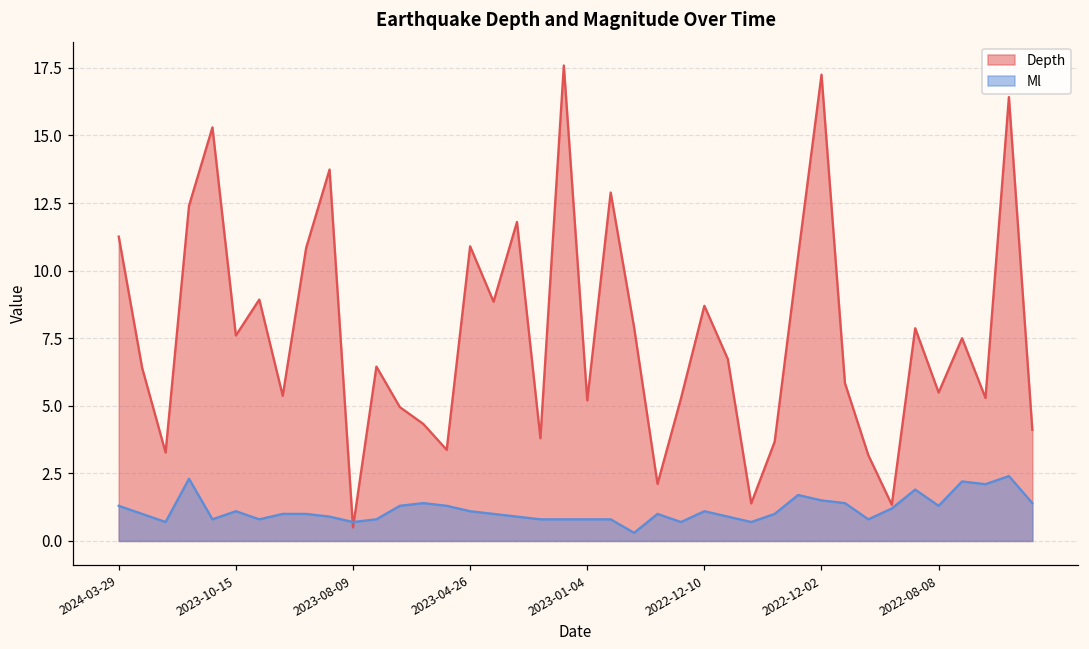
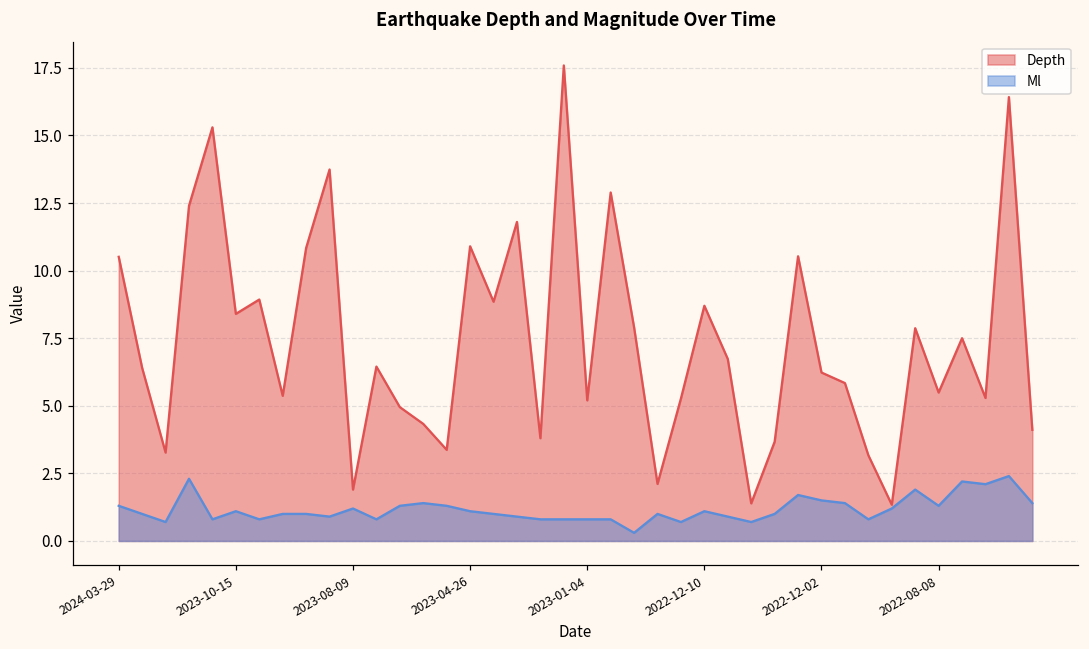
  {
    "Depth": {
-     "2024-03-29": 11.3,
-     "2023-10-15": 7.6,
-     "2023-08-09": 0.5,
+     "2024-03-29": 10.5,
+     "2023-10-15": 8.4,
+     "2023-08-09": 1.9,
      "2023-04-26": 10.9,
      "2023-01-04": 5.2,
-     "2022-12-02": 17.3,
+     "2022-12-02": 6.2,
      "2022-08-08": 5.5
    },
    "Ml": {
      "2024-03-29": 1.3,
      "2023-10-15": 1.1,
-     "2023-08-09": 0.7,
+     "2023-08-09": 1.2,
      "2023-04-26": 1.1,
      "2023-01-04": 0.8,
      "2022-12-02": 1.5,
      "2022-08-08": 1.3
    }
  }
